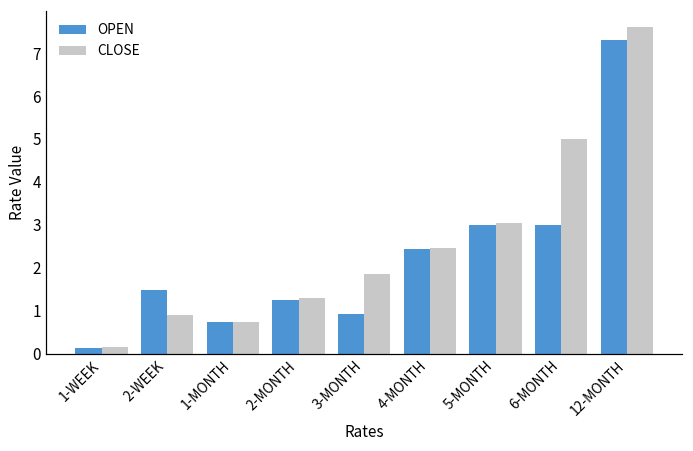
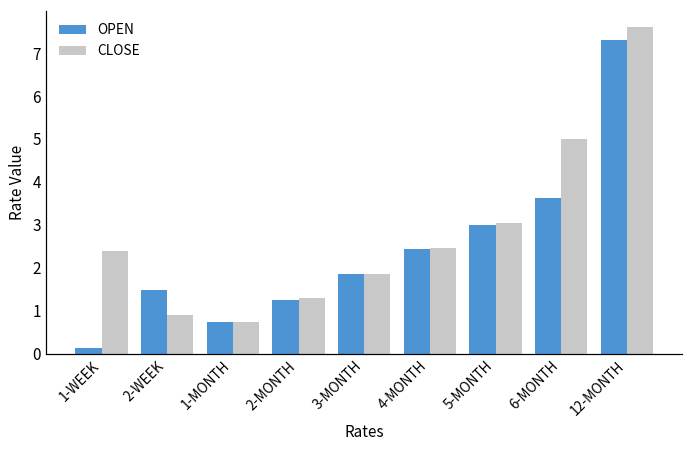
  {
    "OPEN": {
      "1-WEEK": 0.1,
      "2-WEEK": 1.5,
      "1-MONTH": 0.7,
      "2-MONTH": 1.3,
-     "3-MONTH": 0.9,
+     "3-MONTH": 1.9,
      "4-MONTH": 2.5,
      "5-MONTH": 3.0,
-     "6-MONTH": 3.0,
+     "6-MONTH": 3.6,
      "12-MONTH": 7.3
    },
    "CLOSE": {
-     "1-WEEK": 0.2,
+     "1-WEEK": 2.4,
      "2-WEEK": 0.9,
      "1-MONTH": 0.8,
      "2-MONTH": 1.3,
      "3-MONTH": 1.9,
      "4-MONTH": 2.5,
      "5-MONTH": 3.1,
      "6-MONTH": 5.0,
      "12-MONTH": 7.6
    }
  }
